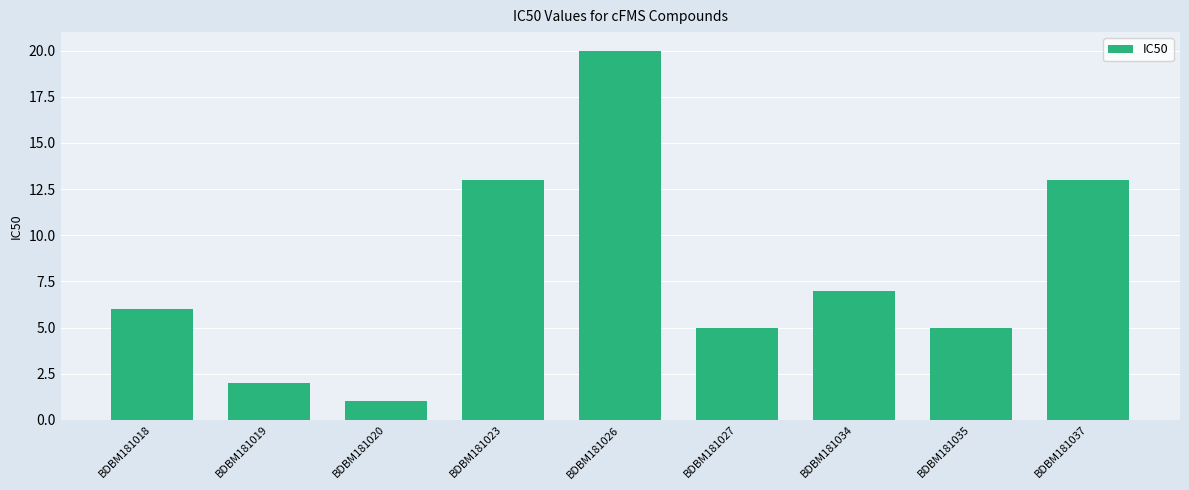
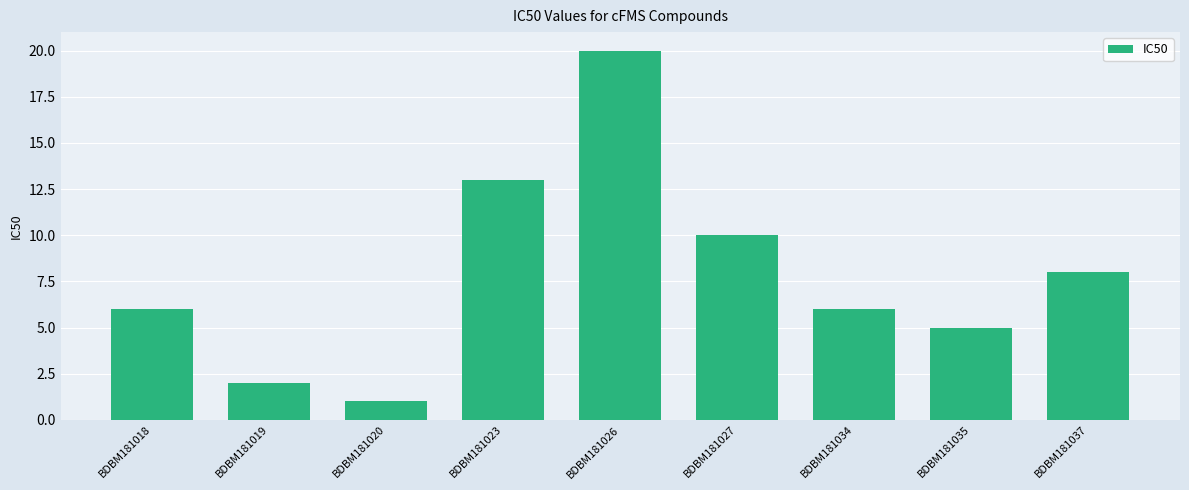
  {
    "BDBM181018": 6,
    "BDBM181019": 2,
    "BDBM181020": 1,
    "BDBM181023": 13,
    "BDBM181026": 20,
-   "BDBM181027": 5,
-   "BDBM181034": 7,
+   "BDBM181027": 10,
+   "BDBM181034": 6,
    "BDBM181035": 5,
-   "BDBM181037": 13
+   "BDBM181037": 8
  }
